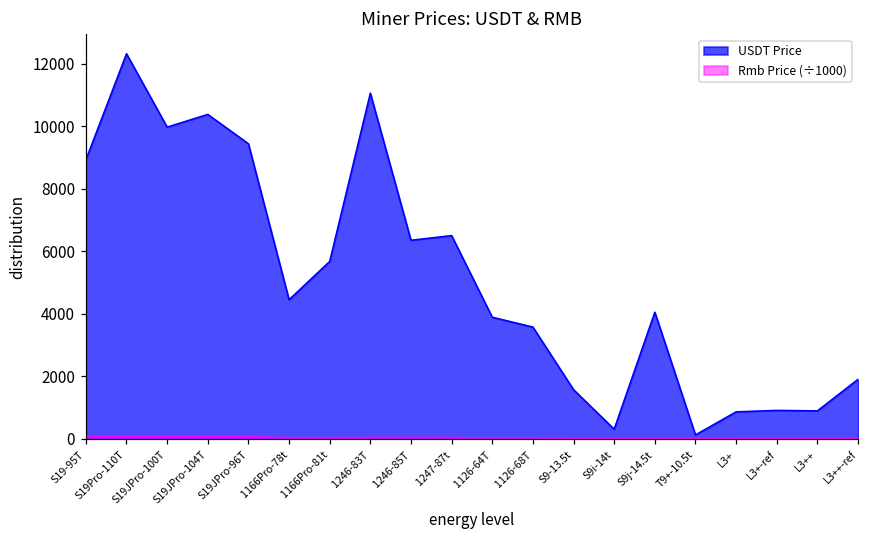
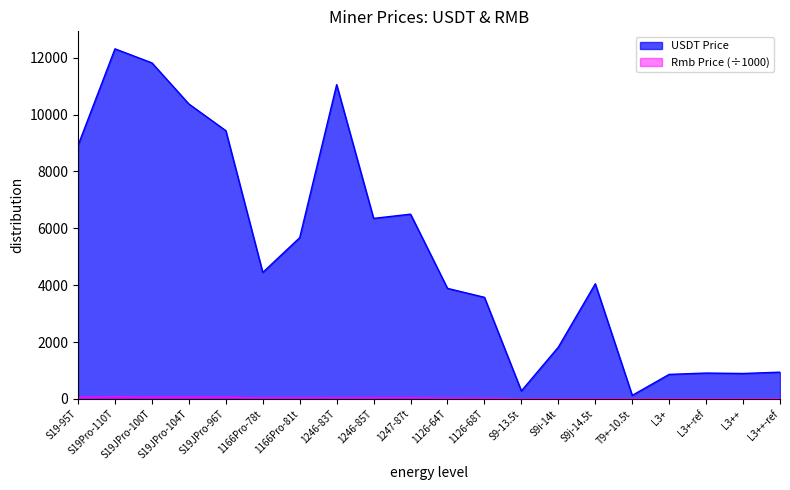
  {
    "USDT Price": {
      "S19-95T": 8900,
      "S19Pro-110T": 12300,
-     "S19JPro-100T": 10000,
+     "S19JPro-100T": 11800,
      "S19JPro-104T": 10400,
      "S19JPro-96T": 9400,
      "1166Pro-78t": 4400,
      "1166Pro-81t": 5700,
      "1246-83T": 11100,
      "1246-85T": 6300,
      "1247-87t": 6500,
      "1126-64T": 3900,
      "1126-68T": 3600,
-     "S9-13.5t": 1600,
-     "S9i-14t": 300,
+     "S9-13.5t": 300,
+     "S9i-14t": 1800,
      "S9j-14.5t": 4000,
      "T9+-10.5t": 100,
      "L3+": 900,
      "L3+-ref": 900,
      "L3++": 900,
-     "L3++-ref": 1900
+     "L3++-ref": 900
    },
    "Rmb Price (÷1000)": {
      "S19-95T": 100,
      "S19Pro-110T": 100,
      "S19JPro-100T": 100,
      "S19JPro-104T": 100,
      "S19JPro-96T": 100,
      "1166Pro-78t": 0,
      "1166Pro-81t": 0,
      "1246-83T": 0,
      "1246-85T": 0,
      "1247-87t": 0,
      "1126-64T": 0,
      "1126-68T": 0,
      "S9-13.5t": 0,
      "S9i-14t": 0,
      "S9j-14.5t": 0,
      "T9+-10.5t": 0,
      "L3+": 0,
      "L3+-ref": 0,
      "L3++": 0,
      "L3++-ref": 0
    }
  }
